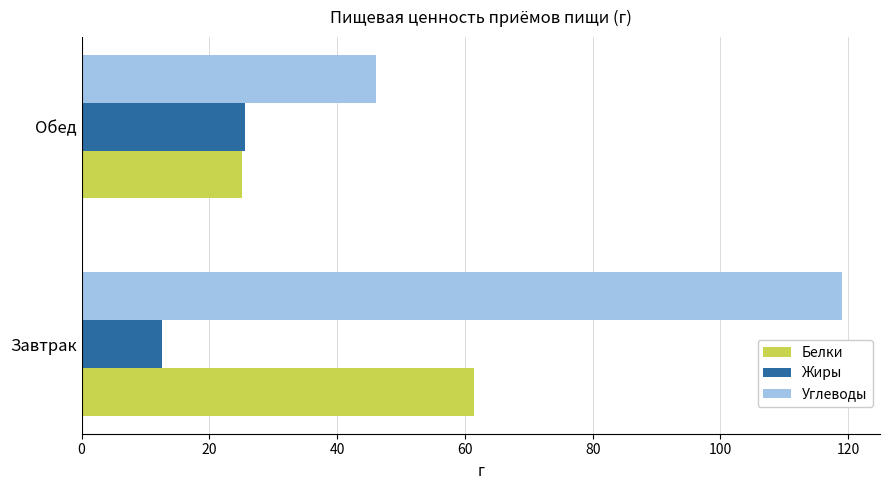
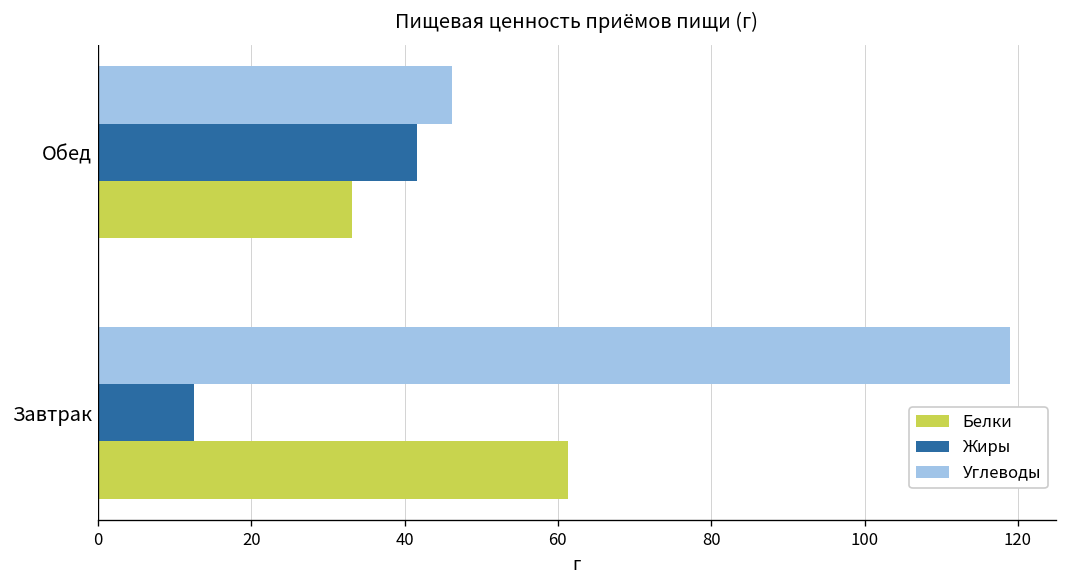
  {
    "Белки": {
-     "Обед": 25,
+     "Обед": 33,
      "Завтрак": 61
    },
    "Жиры": {
-     "Обед": 26,
+     "Обед": 42,
      "Завтрак": 13
    },
    "Углеводы": {
      "Обед": 46,
      "Завтрак": 119
    }
  }
